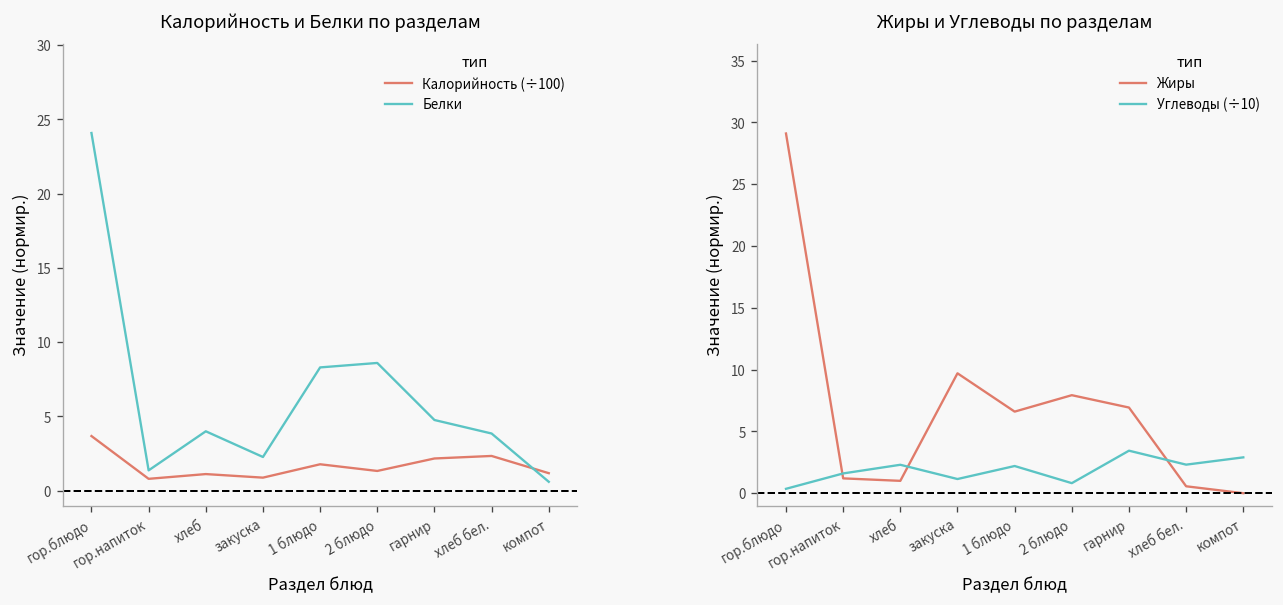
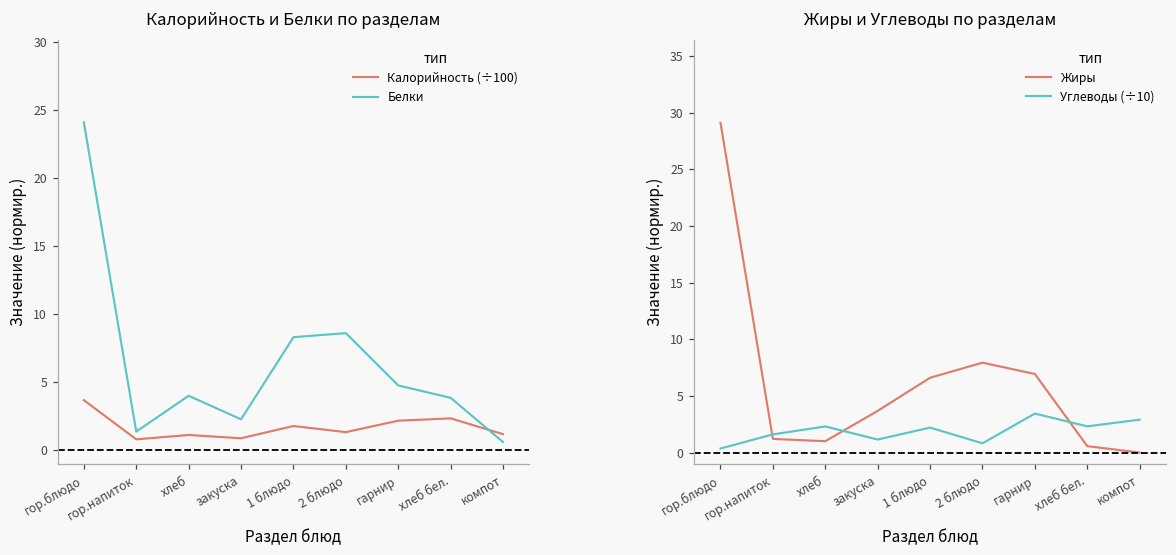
  {
    "Калорийность и Белки по разделам": {
      "Калорийность (÷100)": {
        "гор.блюдо": 3.7,
        "гор.напиток": 0.8,
        "хлеб": 1.1,
        "закуска": 0.9,
        "1 блюдо": 1.8,
        "2 блюдо": 1.3,
        "гарнир": 2.2,
        "хлеб бел.": 2.3,
        "компот": 1.2
      },
      "Белки": {
        "гор.блюдо": 24.1,
        "гор.напиток": 1.4,
        "хлеб": 4.0,
        "закуска": 2.3,
        "1 блюдо": 8.3,
        "2 блюдо": 8.6,
        "гарнир": 4.8,
        "хлеб бел.": 3.9,
        "компот": 0.6
      }
    },
    "Жиры и Углеводы по разделам": {
      "Жиры": {
        "гор.блюдо": 29.1,
        "гор.напиток": 1.2,
        "хлеб": 1.0,
-       "закуска": 9.7,
+       "закуска": 3.7,
        "1 блюдо": 6.6,
        "2 блюдо": 7.9,
        "гарнир": 6.9,
        "хлеб бел.": 0.6,
        "компот": 0.0
      },
      "Углеводы (÷10)": {
        "гор.блюдо": 0.4,
        "гор.напиток": 1.6,
        "хлеб": 2.3,
        "закуска": 1.1,
        "1 блюдо": 2.2,
        "2 блюдо": 0.8,
        "гарнир": 3.4,
        "хлеб бел.": 2.3,
        "компот": 2.9
      }
    }
  }
